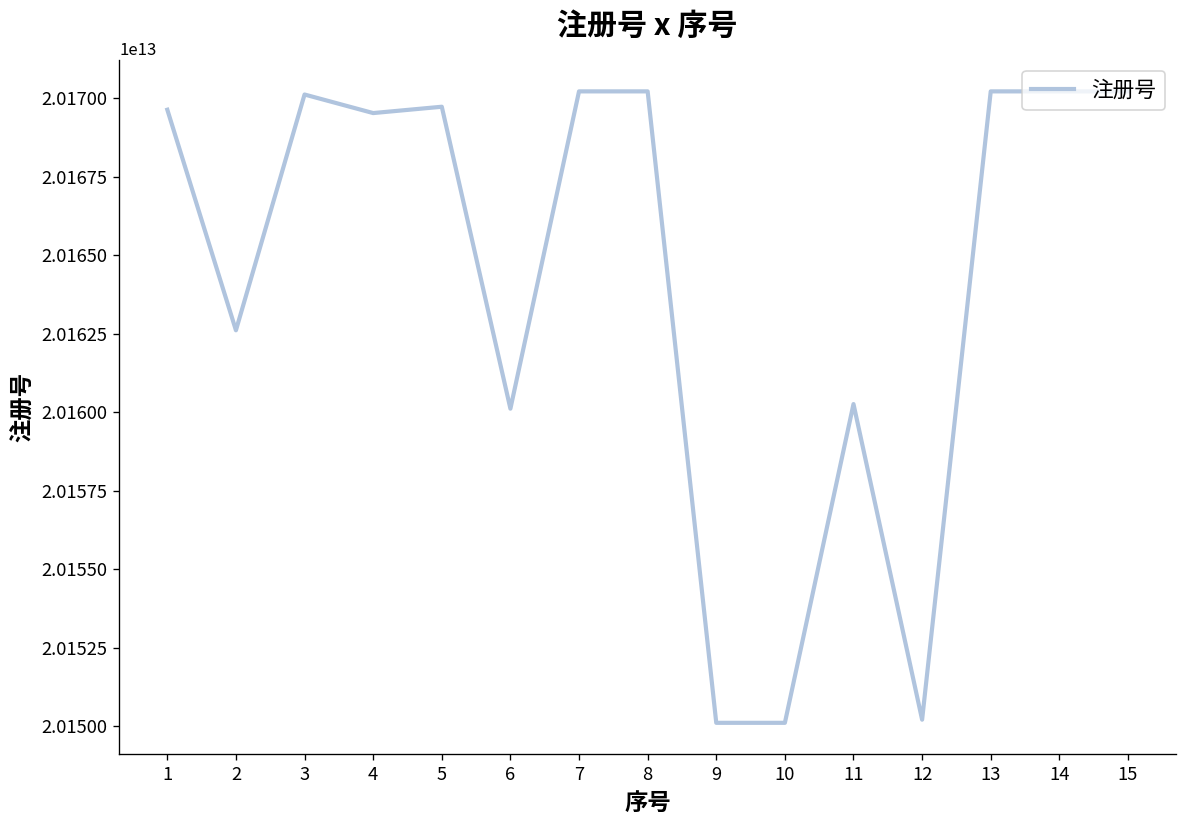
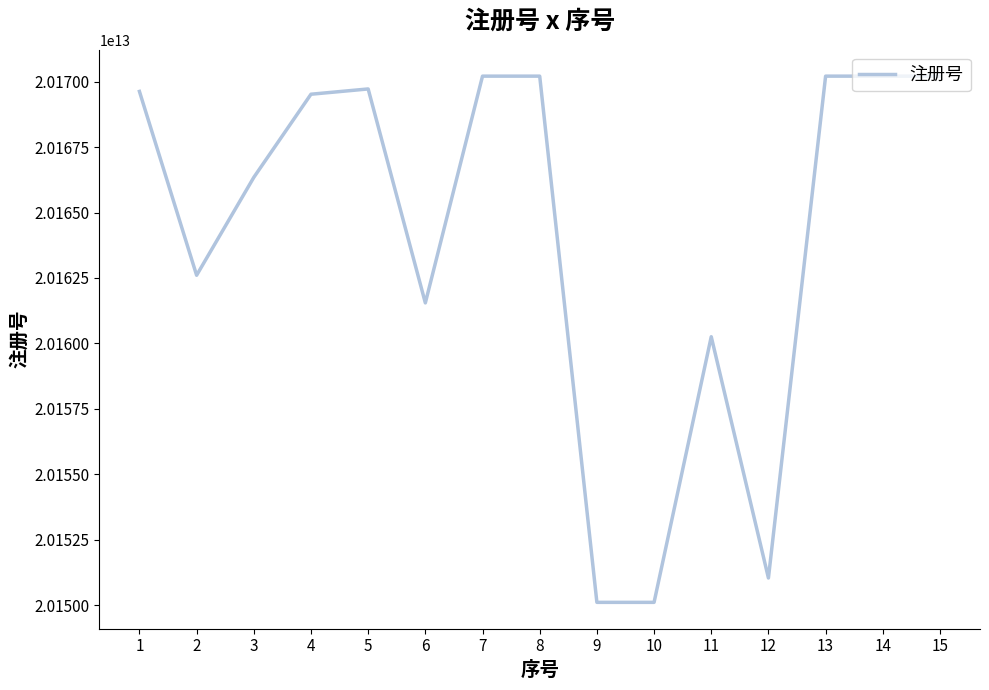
  {
    "1": 20169600000000,
    "2": 20162600000000,
-   "3": 20170100000000,
+   "3": 20166300000000,
    "4": 20169500000000,
    "5": 20169700000000,
-   "6": 20160100000000,
+   "6": 20161500000000,
    "7": 20170200000000,
    "8": 20170200000000,
    "9": 20150100000000,
    "10": 20150100000000,
    "11": 20160300000000,
-   "12": 20150200000000,
+   "12": 20151000000000,
    "13": 20170200000000
  }
